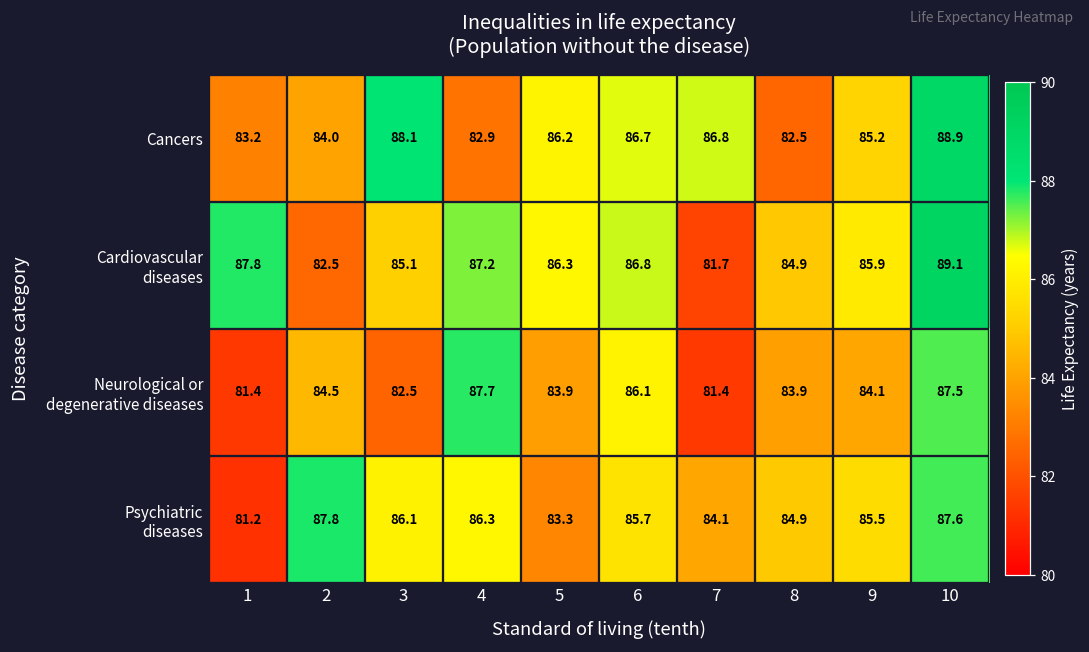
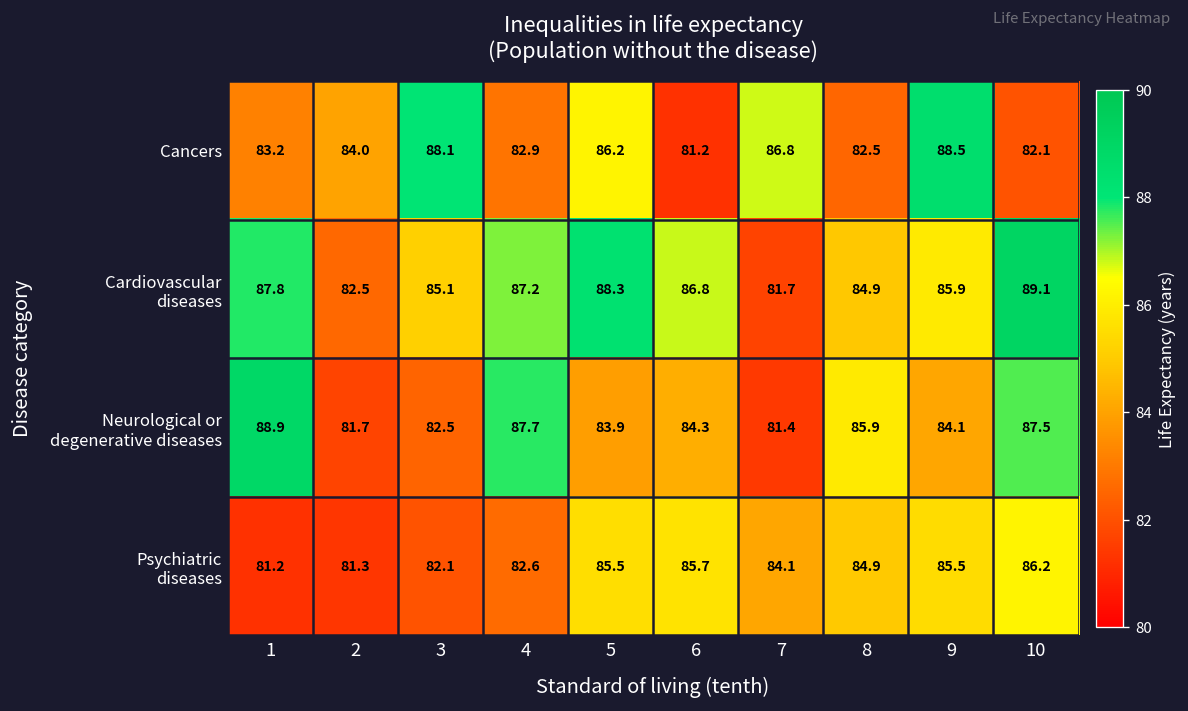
  {
    "Cancers": {
      "1": 83.2,
      "2": 84.0,
      "3": 88.1,
      "4": 82.9,
      "5": 86.2,
-     "6": 86.7,
+     "6": 81.2,
      "7": 86.8,
      "8": 82.5,
-     "9": 85.2,
-     "10": 88.9
+     "9": 88.5,
+     "10": 82.1
    },
    "Cardiovascular diseases": {
      "1": 87.8,
      "2": 82.5,
      "3": 85.1,
      "4": 87.2,
-     "5": 86.3,
+     "5": 88.3,
      "6": 86.8,
      "7": 81.7,
      "8": 84.9,
      "9": 85.9,
      "10": 89.1
    },
    "Neurological or degenerative diseases": {
-     "1": 81.4,
-     "2": 84.5,
+     "1": 88.9,
+     "2": 81.7,
      "3": 82.5,
      "4": 87.7,
      "5": 83.9,
-     "6": 86.1,
+     "6": 84.3,
      "7": 81.4,
-     "8": 83.9,
+     "8": 85.9,
      "9": 84.1,
      "10": 87.5
    },
    "Psychiatric diseases": {
      "1": 81.2,
-     "2": 87.8,
-     "3": 86.1,
-     "4": 86.3,
-     "5": 83.3,
+     "2": 81.3,
+     "3": 82.1,
+     "4": 82.6,
+     "5": 85.5,
      "6": 85.7,
      "7": 84.1,
      "8": 84.9,
      "9": 85.5,
-     "10": 87.6
+     "10": 86.2
    }
  }
